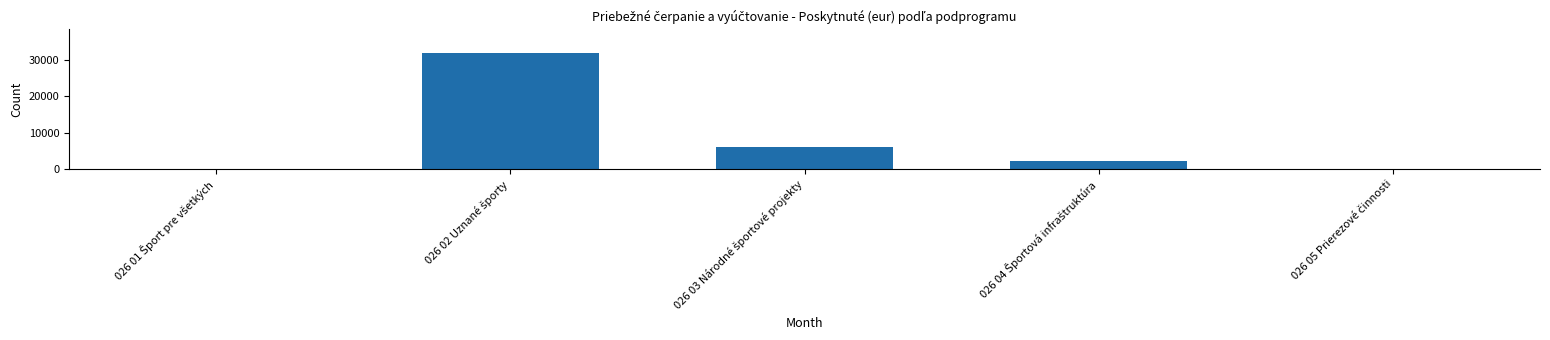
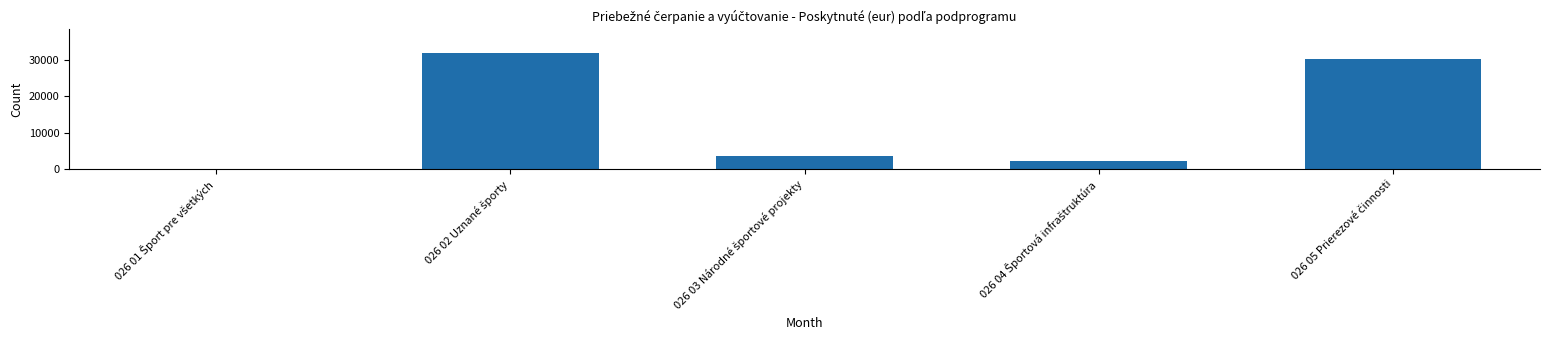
  {
    "026 01 Šport pre všetkých": 0,
    "026 02 Uznané športy": 32000,
-   "026 03 Národné športové projekty": 6000,
+   "026 03 Národné športové projekty": 4000,
    "026 04 Športová infraštruktúra": 2000,
-   "026 05 Prierezové činnosti": 0
+   "026 05 Prierezové činnosti": 30000
  }
